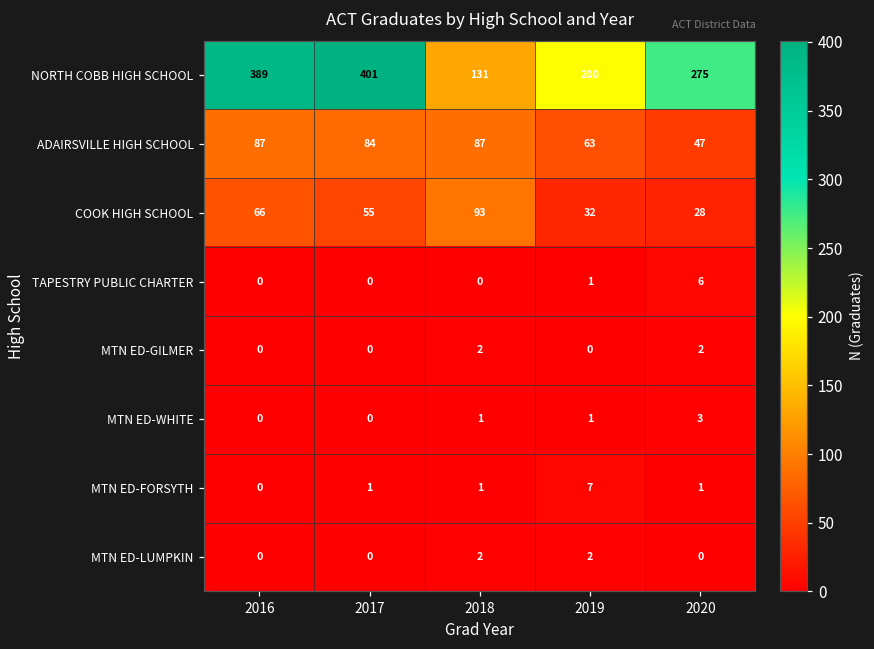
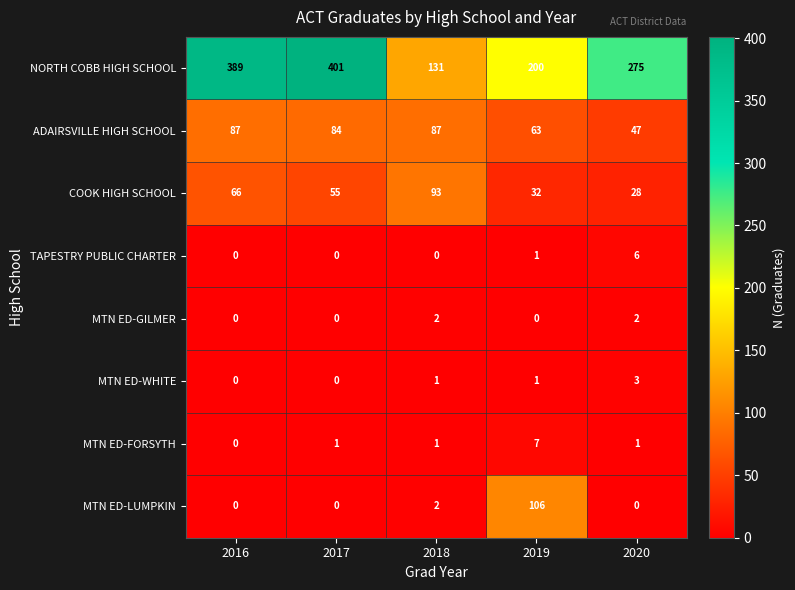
  {
    "NORTH COBB HIGH SCHOOL": {
      "2016": 389,
      "2017": 401,
      "2018": 131,
      "2019": 200,
      "2020": 275
    },
    "ADAIRSVILLE HIGH SCHOOL": {
      "2016": 87,
      "2017": 84,
      "2018": 87,
      "2019": 63,
      "2020": 47
    },
    "COOK HIGH SCHOOL": {
      "2016": 66,
      "2017": 55,
      "2018": 93,
      "2019": 32,
      "2020": 28
    },
    "TAPESTRY PUBLIC CHARTER": {
      "2016": 0,
      "2017": 0,
      "2018": 0,
      "2019": 1,
      "2020": 6
    },
    "MTN ED-GILMER": {
      "2016": 0,
      "2017": 0,
      "2018": 2,
      "2019": 0,
      "2020": 2
    },
    "MTN ED-WHITE": {
      "2016": 0,
      "2017": 0,
      "2018": 1,
      "2019": 1,
      "2020": 3
    },
    "MTN ED-FORSYTH": {
      "2016": 0,
      "2017": 1,
      "2018": 1,
      "2019": 7,
      "2020": 1
    },
    "MTN ED-LUMPKIN": {
      "2016": 0,
      "2017": 0,
      "2018": 2,
-     "2019": 2,
+     "2019": 106,
      "2020": 0
    }
  }
